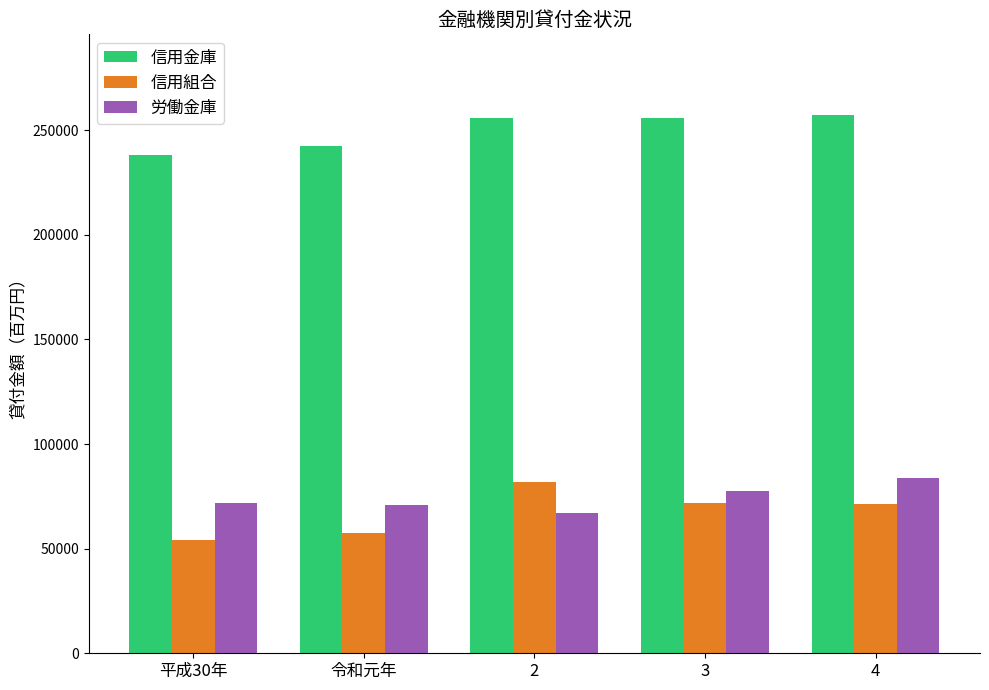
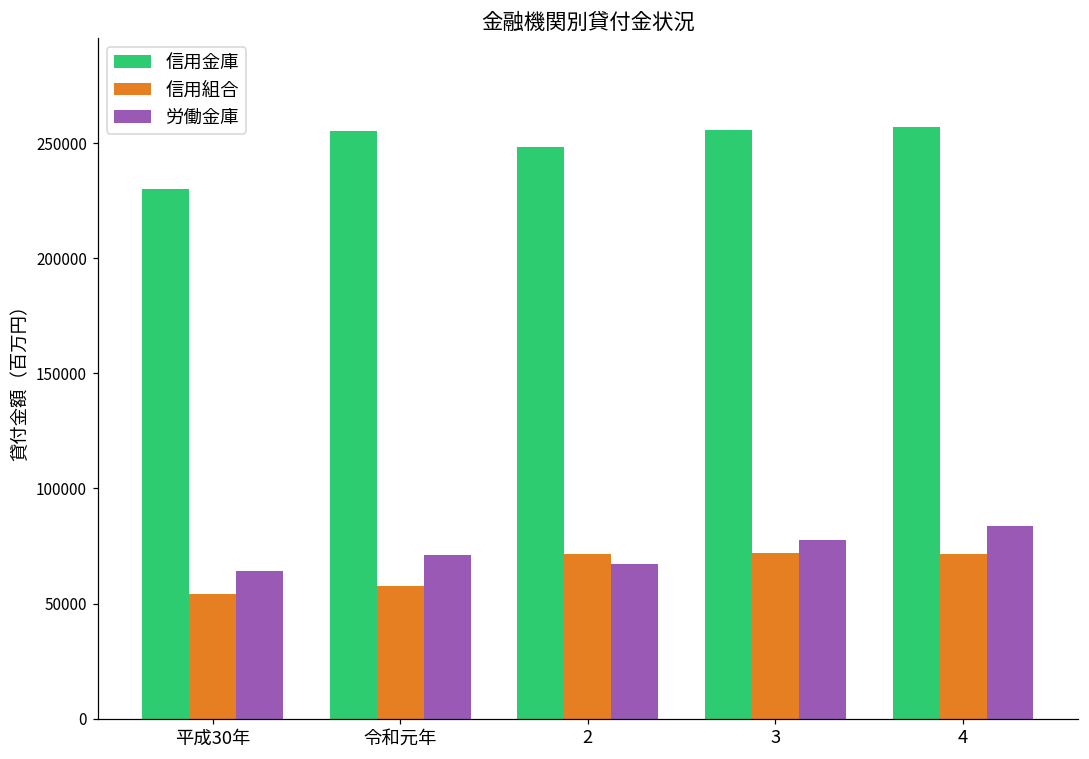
  {
    "信用金庫": {
-     "平成30年": 238000,
-     "令和元年": 243000,
-     "2": 256000,
+     "平成30年": 230000,
+     "令和元年": 255000,
+     "2": 248000,
      "3": 256000,
      "4": 257000
    },
    "信用組合": {
      "平成30年": 54000,
      "令和元年": 58000,
-     "2": 82000,
+     "2": 72000,
      "3": 72000,
      "4": 71000
    },
    "労働金庫": {
-     "平成30年": 72000,
+     "平成30年": 64000,
      "令和元年": 71000,
      "2": 67000,
      "3": 78000,
      "4": 84000
    }
  }
